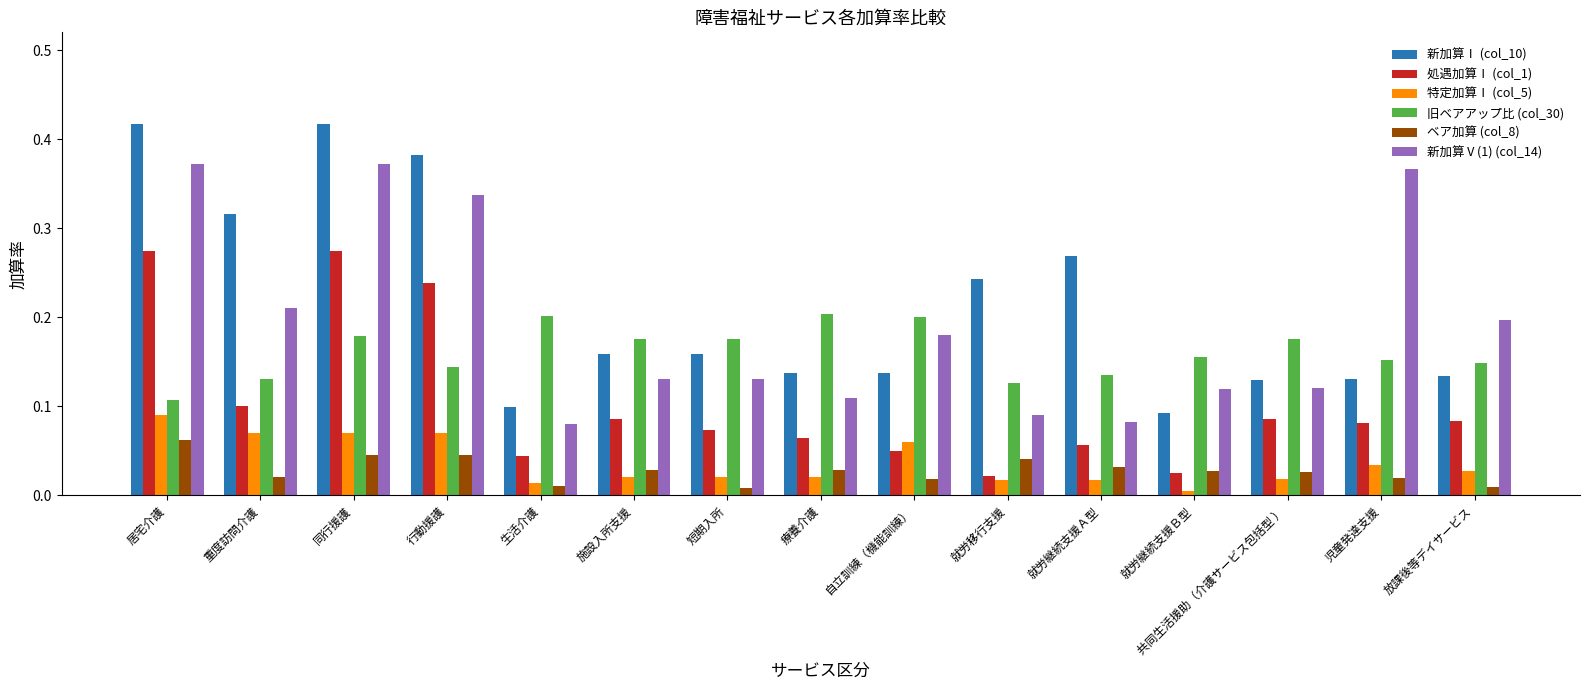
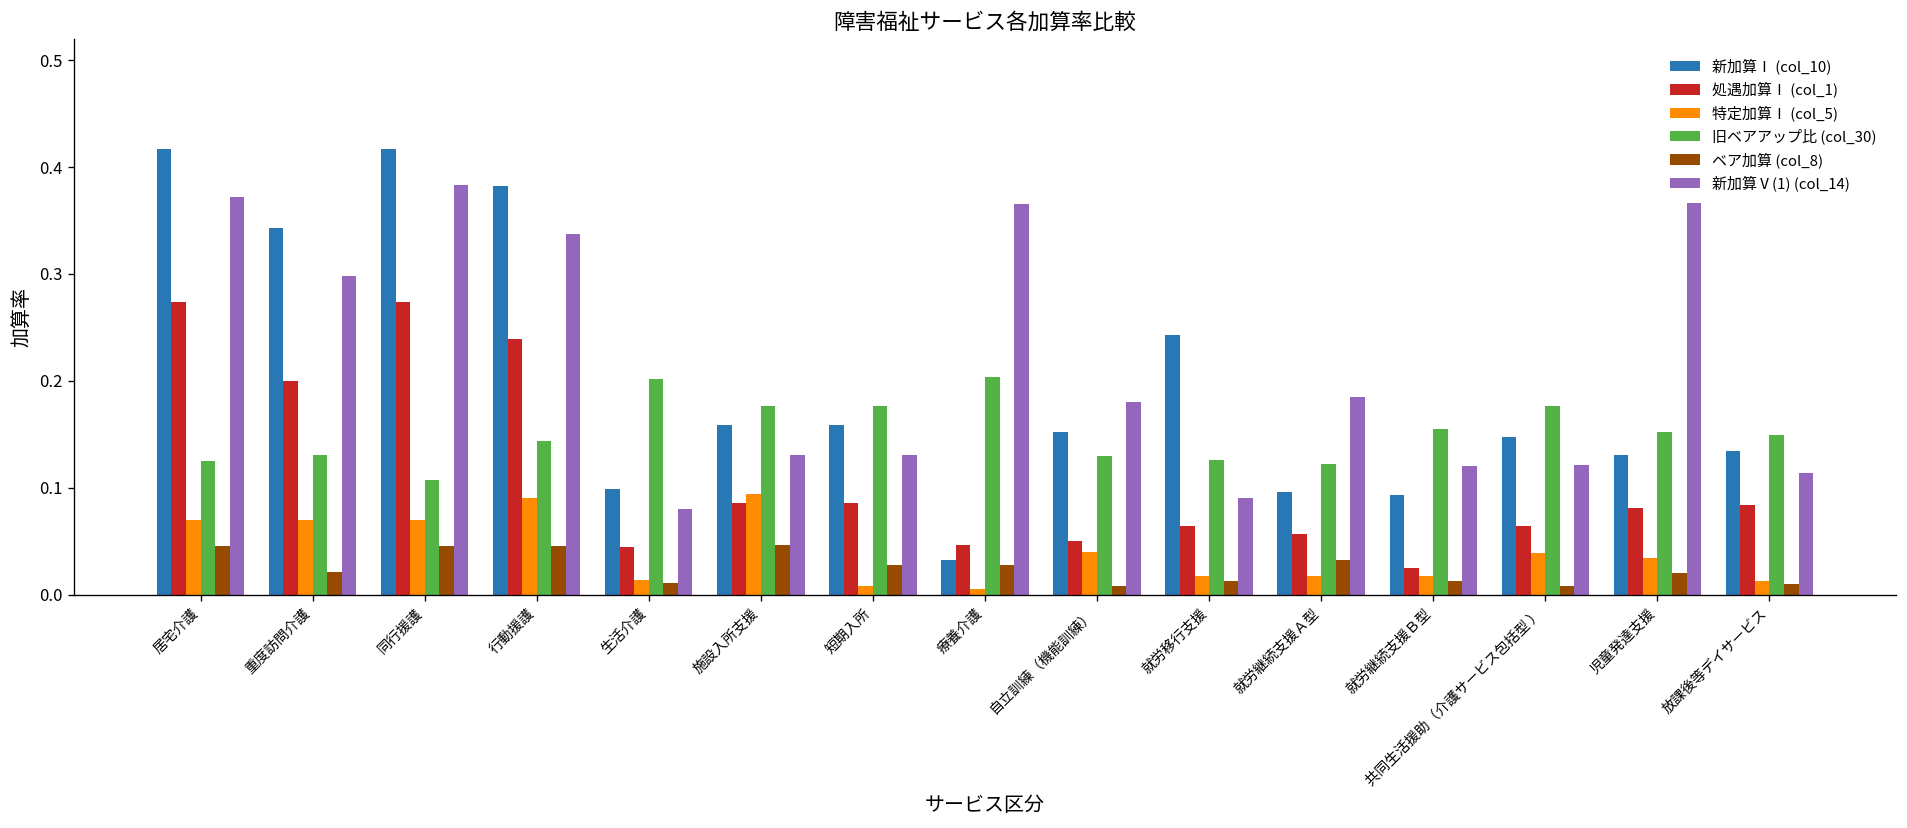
  {
    "新加算Ⅰ (col_10)": {
      "居宅介護": 0.42,
-     "重度訪問介護": 0.32,
+     "重度訪問介護": 0.34,
      "同行援護": 0.42,
      "行動援護": 0.38,
      "生活介護": 0.10,
      "施設入所支援": 0.16,
      "短期入所": 0.16,
-     "療養介護": 0.14,
-     "自立訓練（機能訓練）": 0.14,
+     "療養介護": 0.03,
+     "自立訓練（機能訓練）": 0.15,
      "就労移行支援": 0.24,
-     "就労継続支援Ａ型": 0.27,
+     "就労継続支援Ａ型": 0.10,
      "就労継続支援Ｂ型": 0.09,
-     "共同生活援助（介護サービス包括型 ）": 0.13,
+     "共同生活援助（介護サービス包括型 ）": 0.15,
      "児童発達支援": 0.13,
      "放課後等デイサービス": 0.13
    },
    "処遇加算Ⅰ (col_1)": {
      "居宅介護": 0.27,
-     "重度訪問介護": 0.1,
+     "重度訪問介護": 0.2,
      "同行援護": 0.27,
      "行動援護": 0.24,
      "生活介護": 0.04,
      "施設入所支援": 0.09,
-     "短期入所": 0.07,
-     "療養介護": 0.06,
+     "短期入所": 0.09,
+     "療養介護": 0.05,
      "自立訓練（機能訓練）": 0.05,
-     "就労移行支援": 0.02,
+     "就労移行支援": 0.06,
      "就労継続支援Ａ型": 0.06,
      "就労継続支援Ｂ型": 0.03,
-     "共同生活援助（介護サービス包括型 ）": 0.09,
+     "共同生活援助（介護サービス包括型 ）": 0.06,
      "児童発達支援": 0.08,
      "放課後等デイサービス": 0.08
    },
    "特定加算Ⅰ (col_5)": {
-     "居宅介護": 0.09,
+     "居宅介護": 0.07,
      "重度訪問介護": 0.07,
      "同行援護": 0.07,
-     "行動援護": 0.07,
+     "行動援護": 0.09,
      "生活介護": 0.01,
-     "施設入所支援": 0.02,
-     "短期入所": 0.02,
-     "療養介護": 0.02,
-     "自立訓練（機能訓練）": 0.06,
+     "施設入所支援": 0.09,
+     "短期入所": 0.01,
+     "療養介護": 0.01,
+     "自立訓練（機能訓練）": 0.04,
      "就労移行支援": 0.02,
      "就労継続支援Ａ型": 0.02,
-     "就労継続支援Ｂ型": 0.01,
-     "共同生活援助（介護サービス包括型 ）": 0.02,
+     "就労継続支援Ｂ型": 0.02,
+     "共同生活援助（介護サービス包括型 ）": 0.04,
      "児童発達支援": 0.03,
-     "放課後等デイサービス": 0.03
+     "放課後等デイサービス": 0.01
    },
    "旧ベアアップ比 (col_30)": {
-     "居宅介護": 0.11,
+     "居宅介護": 0.13,
      "重度訪問介護": 0.13,
-     "同行援護": 0.18,
+     "同行援護": 0.11,
      "行動援護": 0.14,
      "生活介護": 0.20,
      "施設入所支援": 0.18,
      "短期入所": 0.18,
      "療養介護": 0.20,
-     "自立訓練（機能訓練）": 0.20,
+     "自立訓練（機能訓練）": 0.13,
      "就労移行支援": 0.13,
-     "就労継続支援Ａ型": 0.14,
+     "就労継続支援Ａ型": 0.12,
      "就労継続支援Ｂ型": 0.16,
      "共同生活援助（介護サービス包括型 ）": 0.18,
      "児童発達支援": 0.15,
      "放課後等デイサービス": 0.15
    },
    "ベア加算 (col_8)": {
-     "居宅介護": 0.06,
+     "居宅介護": 0.05,
      "重度訪問介護": 0.02,
      "同行援護": 0.05,
      "行動援護": 0.05,
      "生活介護": 0.01,
-     "施設入所支援": 0.03,
-     "短期入所": 0.01,
+     "施設入所支援": 0.05,
+     "短期入所": 0.03,
      "療養介護": 0.03,
-     "自立訓練（機能訓練）": 0.02,
-     "就労移行支援": 0.04,
+     "自立訓練（機能訓練）": 0.01,
+     "就労移行支援": 0.01,
      "就労継続支援Ａ型": 0.03,
-     "就労継続支援Ｂ型": 0.03,
-     "共同生活援助（介護サービス包括型 ）": 0.03,
+     "就労継続支援Ｂ型": 0.01,
+     "共同生活援助（介護サービス包括型 ）": 0.01,
      "児童発達支援": 0.02,
      "放課後等デイサービス": 0.01
    },
    "新加算Ⅴ(1) (col_14)": {
      "居宅介護": 0.37,
-     "重度訪問介護": 0.21,
-     "同行援護": 0.37,
+     "重度訪問介護": 0.30,
+     "同行援護": 0.38,
      "行動援護": 0.34,
      "生活介護": 0.08,
      "施設入所支援": 0.13,
      "短期入所": 0.13,
-     "療養介護": 0.11,
+     "療養介護": 0.37,
      "自立訓練（機能訓練）": 0.18,
      "就労移行支援": 0.09,
-     "就労継続支援Ａ型": 0.08,
+     "就労継続支援Ａ型": 0.19,
      "就労継続支援Ｂ型": 0.12,
      "共同生活援助（介護サービス包括型 ）": 0.12,
-     "放課後等デイサービス": 0.20
+     "放課後等デイサービス": 0.11
    }
  }
